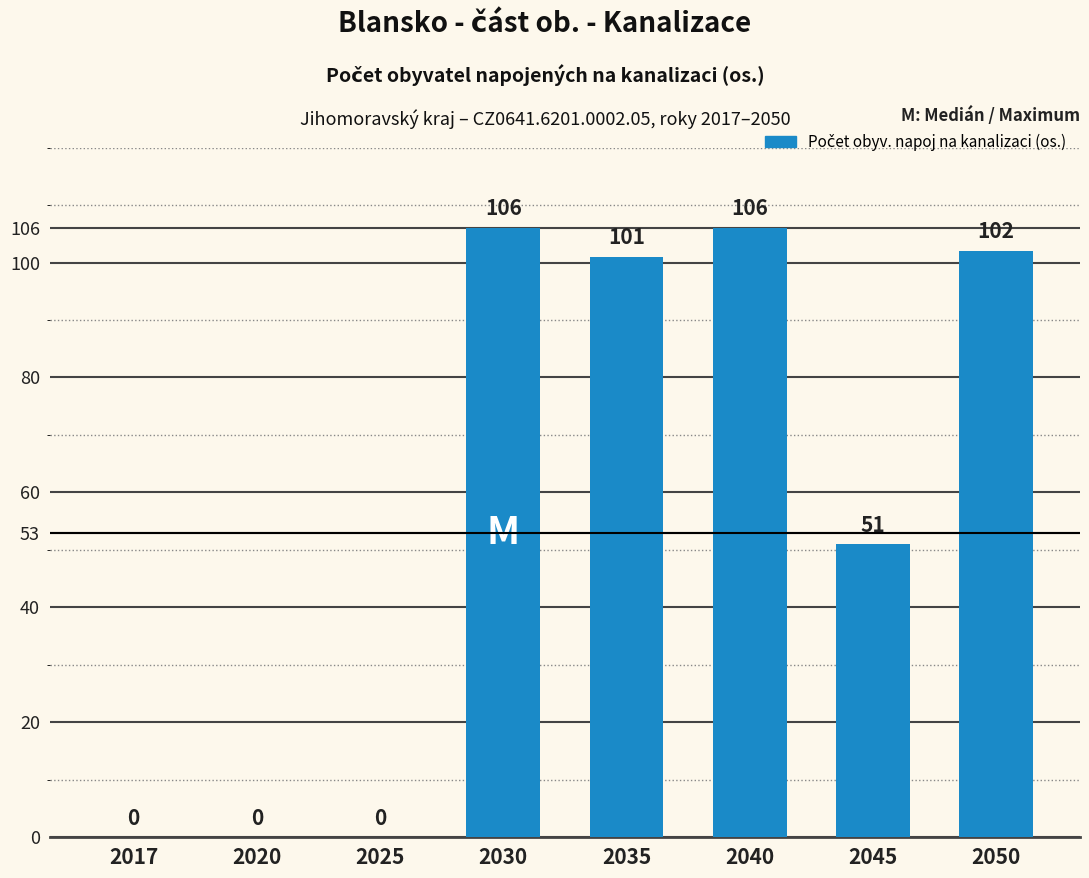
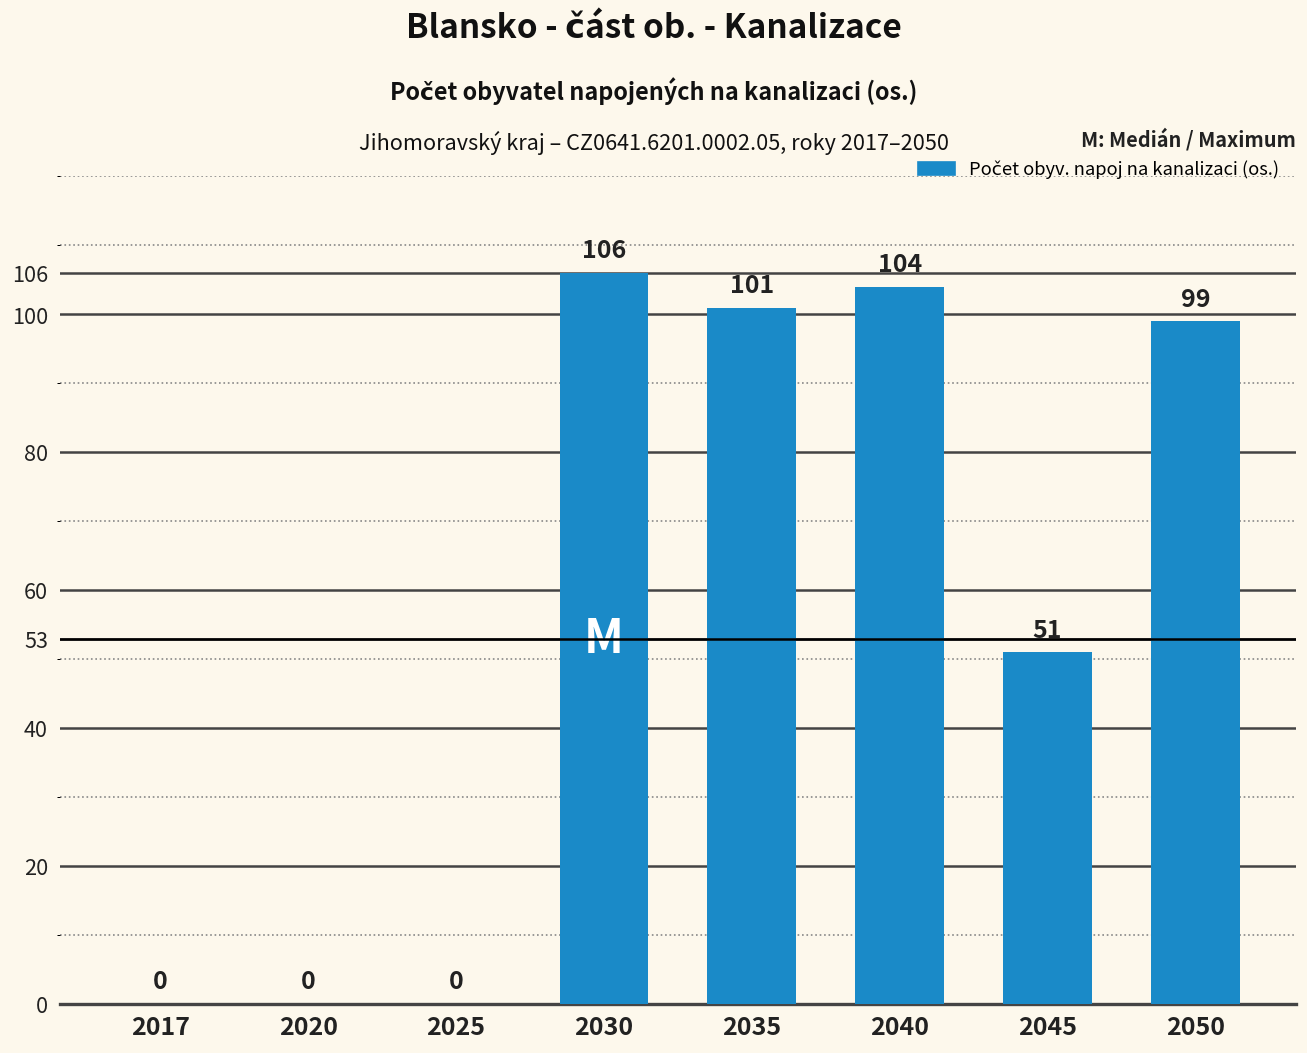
  {
    "2017": 0,
    "2020": 0,
    "2025": 0,
    "2030": 106,
    "2035": 101,
-   "2040": 106,
+   "2040": 104,
    "2045": 51,
-   "2050": 102
+   "2050": 99
  }
